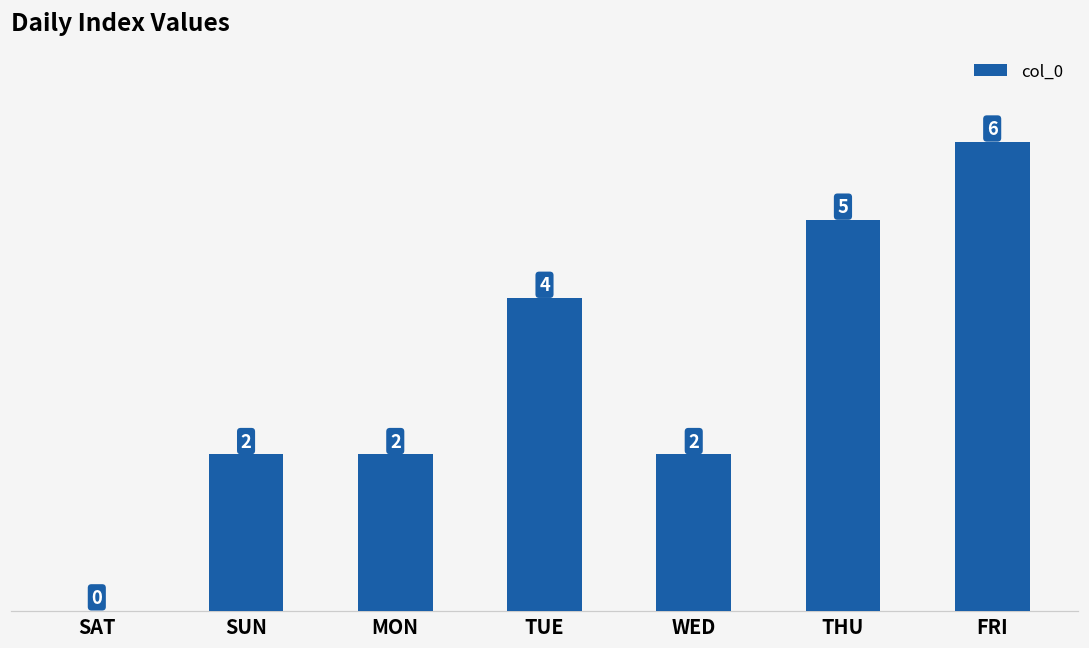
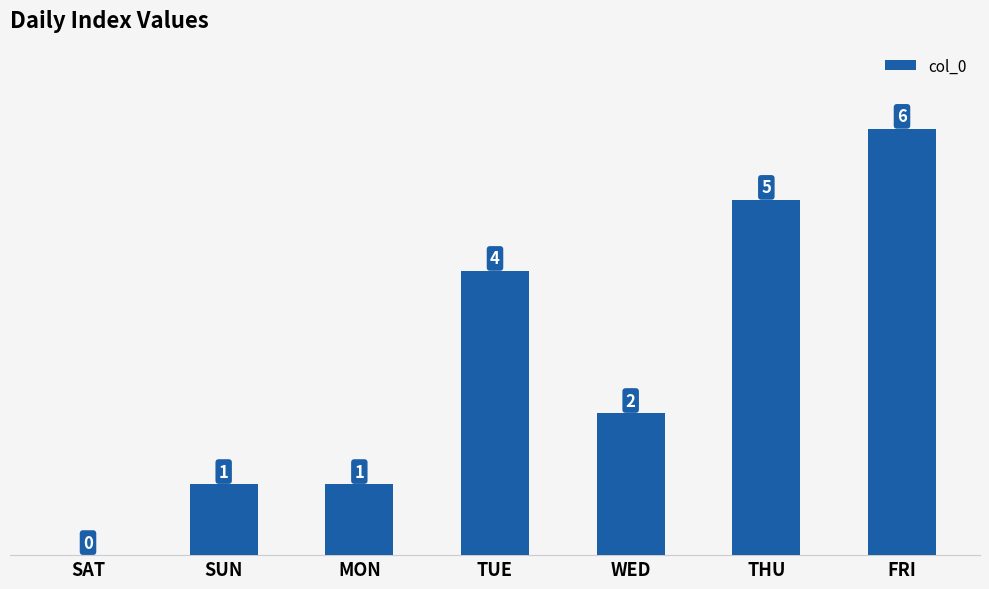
  {
-   "SUN": 2,
-   "MON": 2
+   "SUN": 1,
+   "MON": 1
  }
